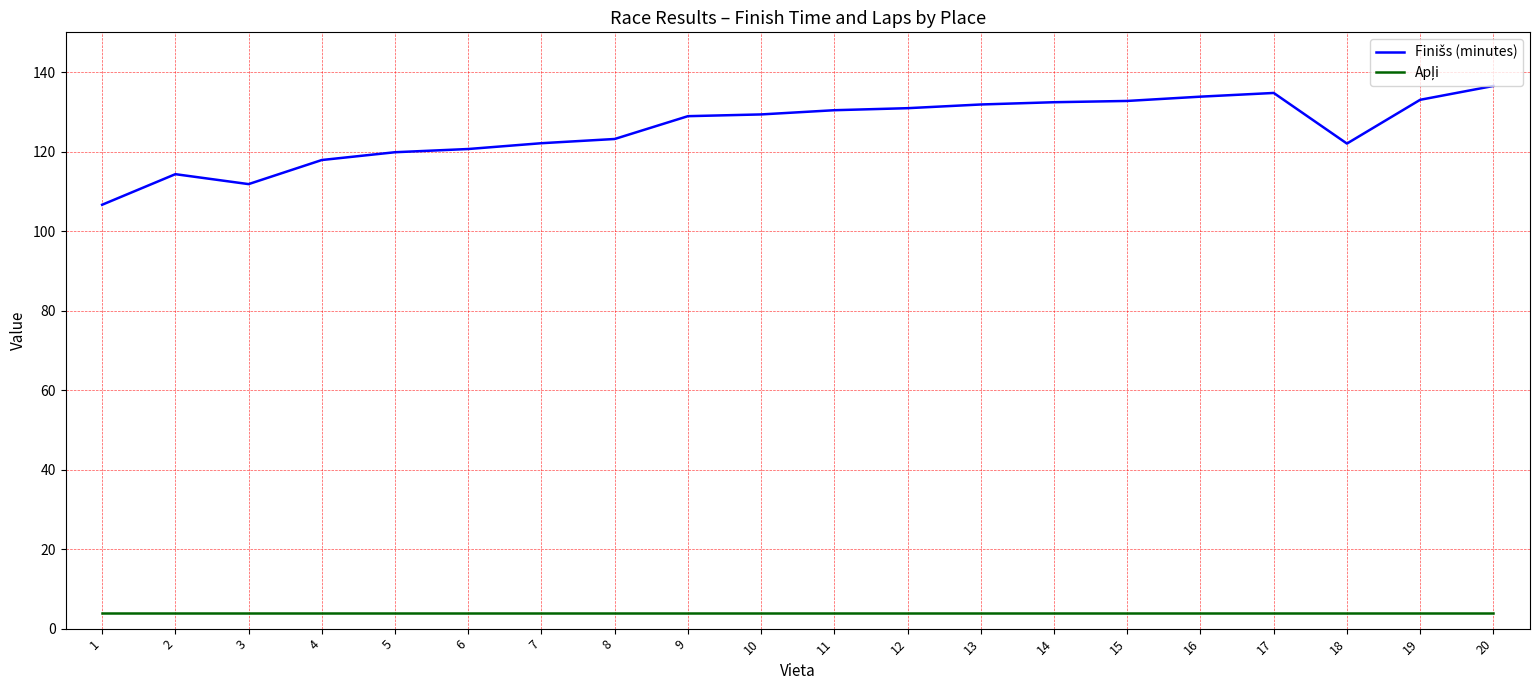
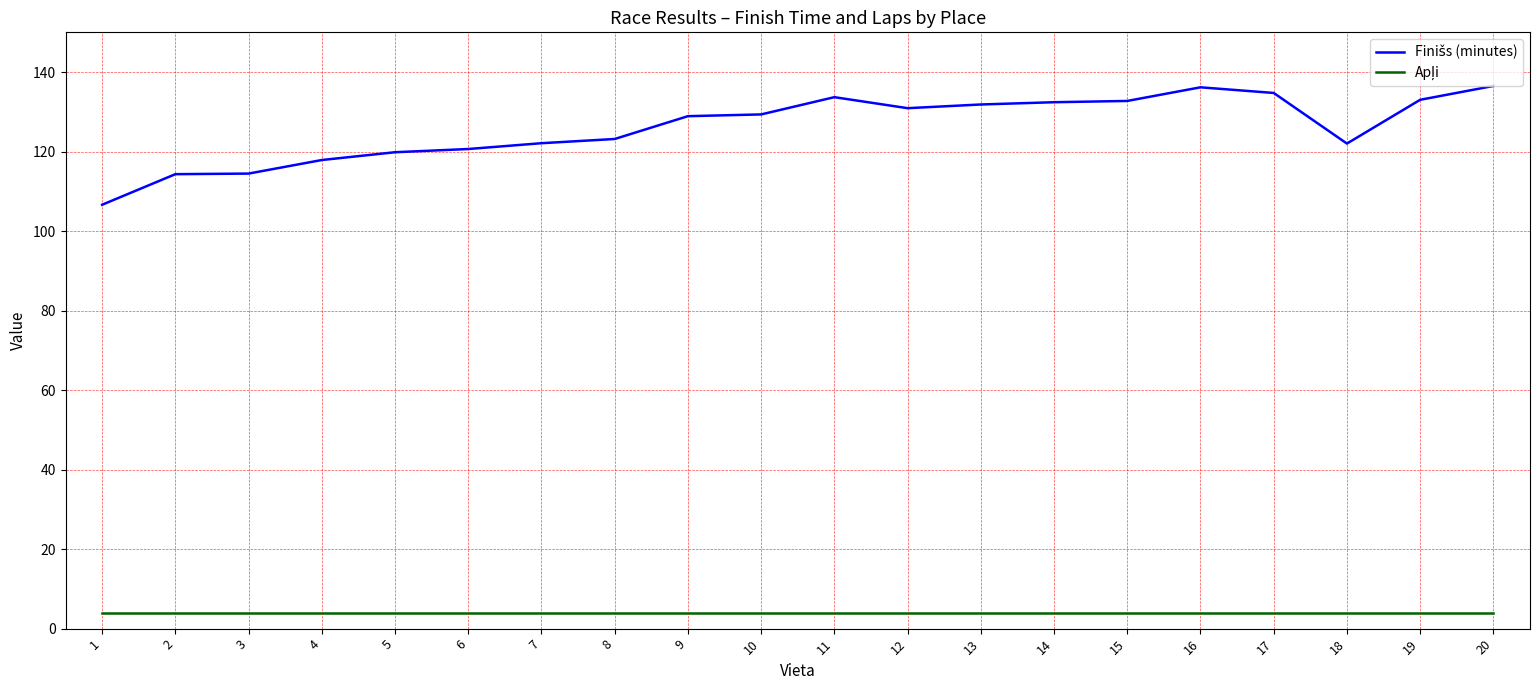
  {
    "Finišs (minutes)": {
      "1": 107,
      "2": 114,
-     "3": 112,
+     "3": 114,
      "4": 118,
      "5": 120,
      "6": 121,
      "7": 122,
      "8": 123,
      "9": 129,
      "10": 129,
-     "11": 130,
+     "11": 134,
      "12": 131,
      "13": 132,
      "14": 132,
      "15": 133,
-     "16": 134,
+     "16": 136,
      "17": 135,
      "18": 122,
      "19": 133
    },
    "Apļi": {
      "1": 4,
      "2": 4,
      "3": 4,
      "4": 4,
      "5": 4,
      "6": 4,
      "7": 4,
      "8": 4,
      "9": 4,
      "10": 4,
      "11": 4,
      "12": 4,
      "13": 4,
      "14": 4,
      "15": 4,
      "16": 4,
      "17": 4,
      "18": 4,
      "19": 4,
      "20": 4
    }
  }
